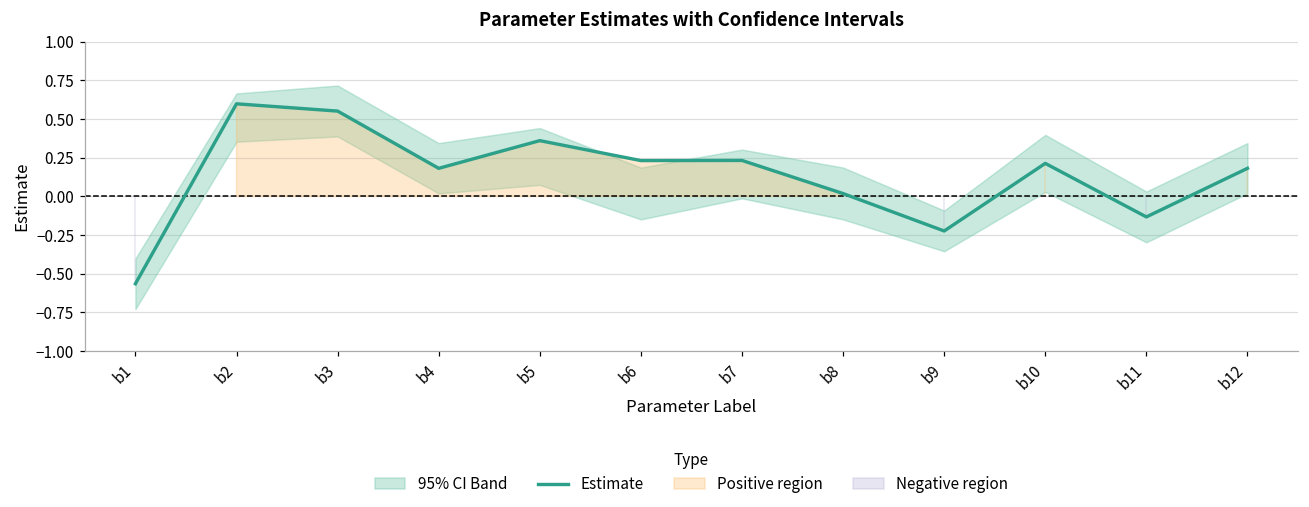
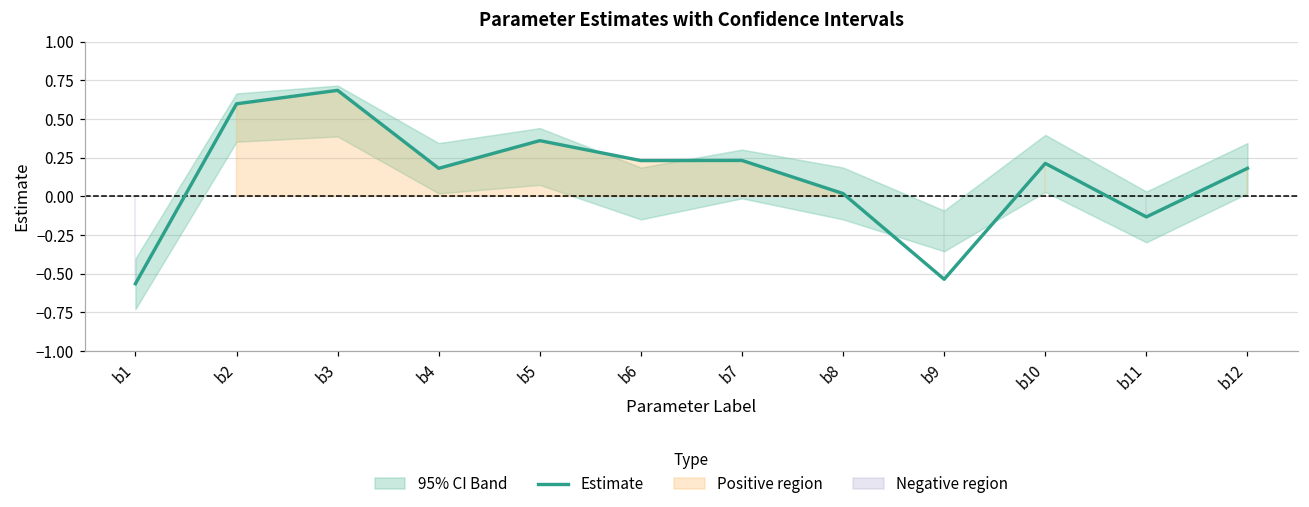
  {
    "Estimate": {
      "b1": -0.57,
      "b2": 0.60,
-     "b3": 0.55,
+     "b3": 0.69,
      "b4": 0.18,
      "b5": 0.36,
      "b6": 0.23,
      "b7": 0.23,
      "b8": 0.02,
-     "b9": -0.22,
+     "b9": -0.54,
      "b10": 0.21,
      "b11": -0.13,
      "b12": 0.18
    }
  }
